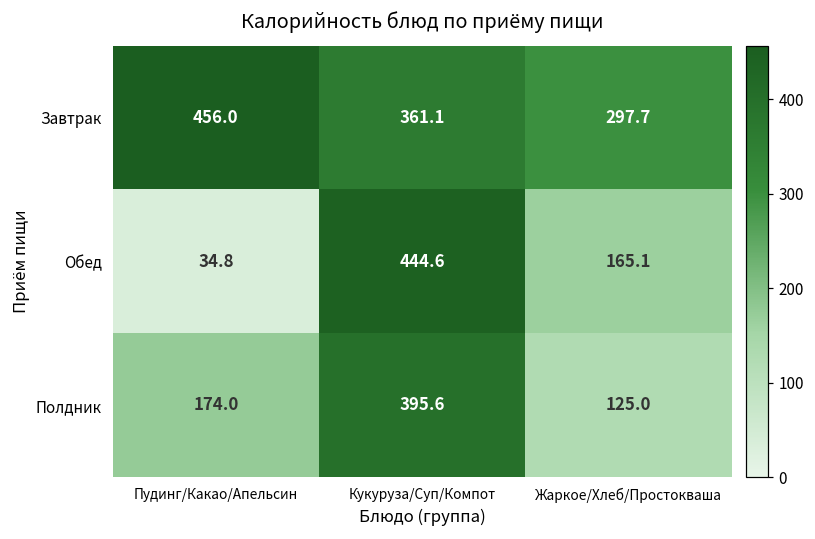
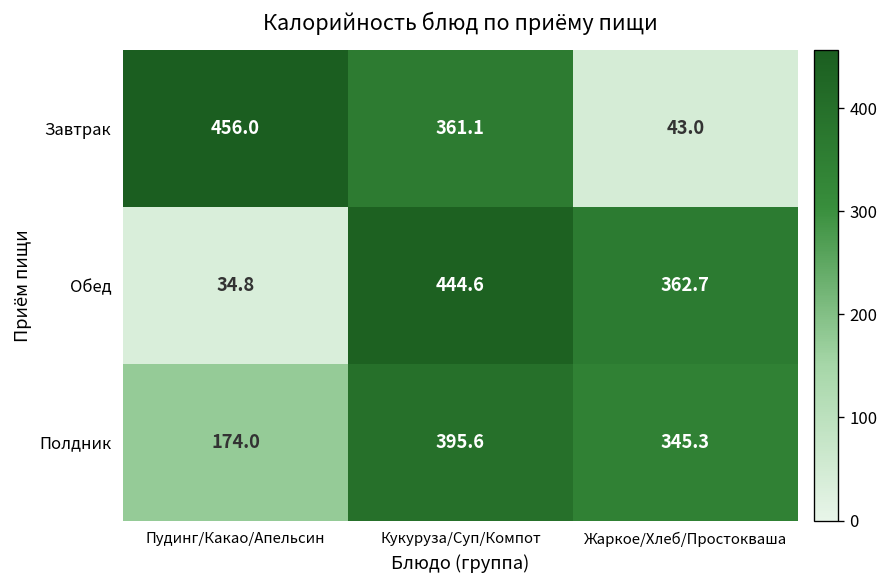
  {
    "Завтрак": {
      "Пудинг/Какао/Апельсин": 456.0,
      "Кукуруза/Суп/Компот": 361.1,
-     "Жаркое/Хлеб/Простокваша": 297.7
+     "Жаркое/Хлеб/Простокваша": 43.0
    },
    "Обед": {
      "Пудинг/Какао/Апельсин": 34.8,
      "Кукуруза/Суп/Компот": 444.6,
-     "Жаркое/Хлеб/Простокваша": 165.1
+     "Жаркое/Хлеб/Простокваша": 362.7
    },
    "Полдник": {
      "Пудинг/Какао/Апельсин": 174.0,
      "Кукуруза/Суп/Компот": 395.6,
-     "Жаркое/Хлеб/Простокваша": 125.0
+     "Жаркое/Хлеб/Простокваша": 345.3
    }
  }
